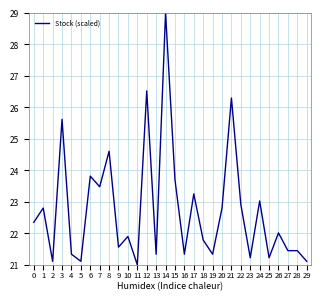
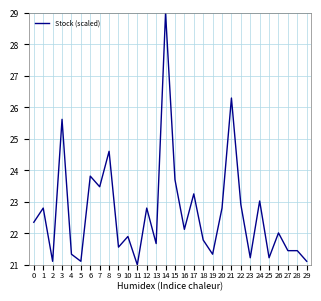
  {
    "0": 22.4,
    "1": 22.8,
    "2": 21.1,
    "3": 25.6,
    "4": 21.3,
    "5": 21.1,
    "6": 23.8,
    "7": 23.5,
    "8": 24.6,
    "9": 21.6,
    "10": 21.9,
    "11": 21.0,
-   "12": 26.5,
-   "13": 21.3,
+   "12": 22.8,
+   "13": 21.7,
    "14": 29.0,
    "15": 23.7,
-   "16": 21.3,
+   "16": 22.1,
    "17": 23.3,
    "18": 21.8,
    "19": 21.3,
    "20": 22.8,
    "21": 26.3,
    "22": 22.9,
    "23": 21.2,
    "24": 23.0,
    "25": 21.2,
    "26": 22.0,
    "27": 21.5,
    "28": 21.5,
    "29": 21.1
  }
